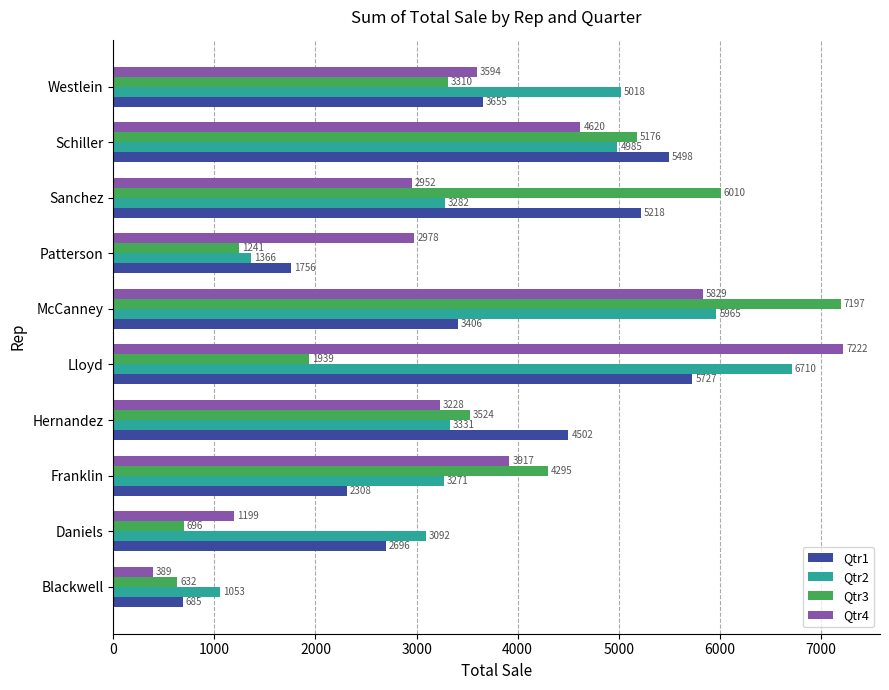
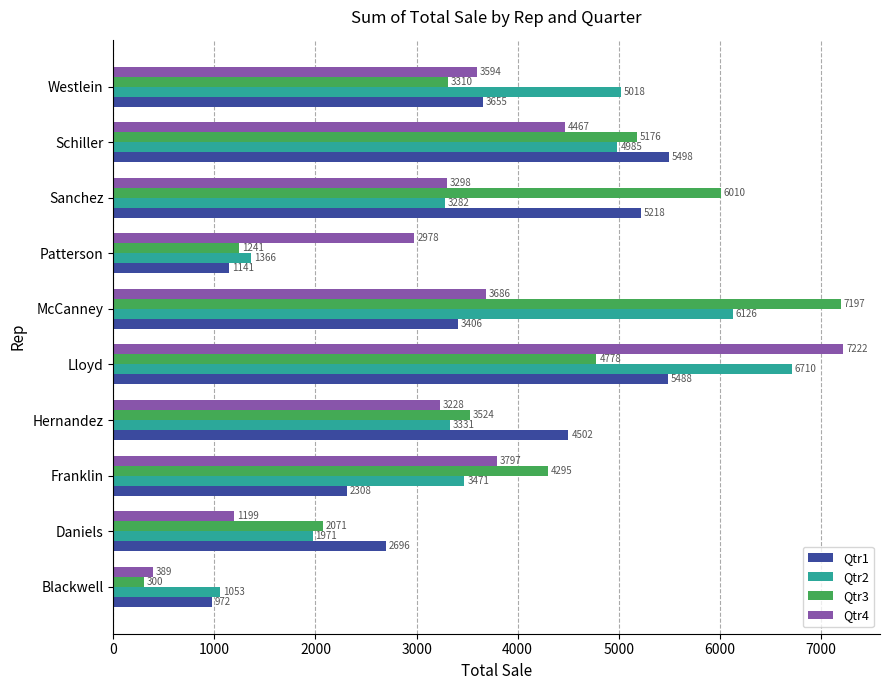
  {
    "Qtr1": {
      "Westlein": 3655,
      "Schiller": 5498,
      "Sanchez": 5218,
-     "Patterson": 1756,
+     "Patterson": 1141,
      "McCanney": 3406,
-     "Lloyd": 5727,
+     "Lloyd": 5488,
      "Hernandez": 4502,
      "Franklin": 2308,
      "Daniels": 2696,
-     "Blackwell": 685
+     "Blackwell": 972
    },
    "Qtr2": {
      "Westlein": 5018,
      "Schiller": 4985,
      "Sanchez": 3282,
      "Patterson": 1366,
-     "McCanney": 5965,
+     "McCanney": 6126,
      "Lloyd": 6710,
      "Hernandez": 3331,
-     "Franklin": 3271,
-     "Daniels": 3092,
+     "Franklin": 3471,
+     "Daniels": 1971,
      "Blackwell": 1053
    },
    "Qtr3": {
      "Westlein": 3310,
      "Schiller": 5176,
      "Sanchez": 6010,
      "Patterson": 1241,
      "McCanney": 7197,
-     "Lloyd": 1939,
+     "Lloyd": 4778,
      "Hernandez": 3524,
      "Franklin": 4295,
-     "Daniels": 696,
-     "Blackwell": 632
+     "Daniels": 2071,
+     "Blackwell": 300
    },
    "Qtr4": {
      "Westlein": 3594,
-     "Schiller": 4620,
-     "Sanchez": 2952,
+     "Schiller": 4467,
+     "Sanchez": 3298,
      "Patterson": 2978,
-     "McCanney": 5829,
+     "McCanney": 3686,
      "Lloyd": 7222,
      "Hernandez": 3228,
-     "Franklin": 3917,
+     "Franklin": 3797,
      "Daniels": 1199,
      "Blackwell": 389
    }
  }
